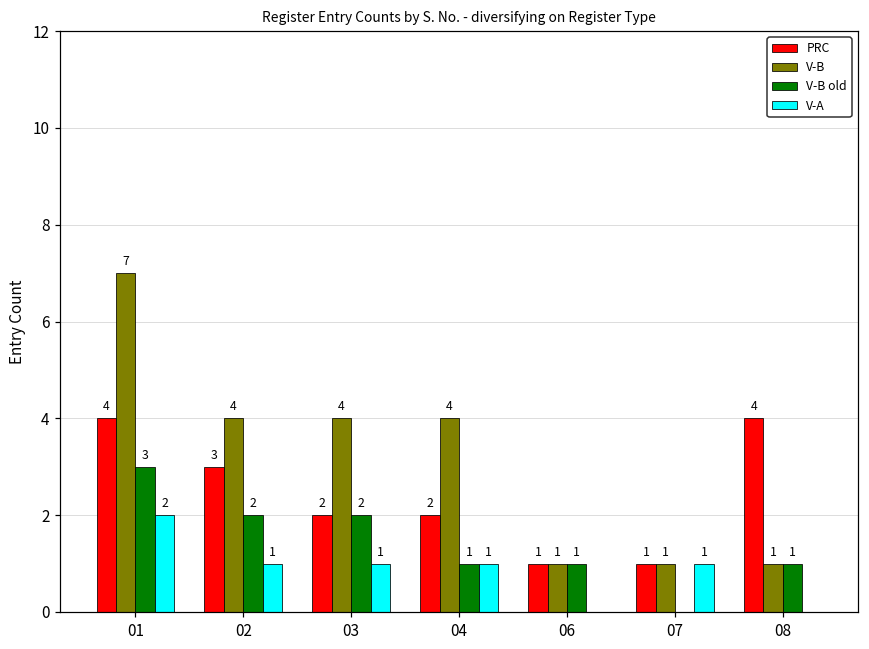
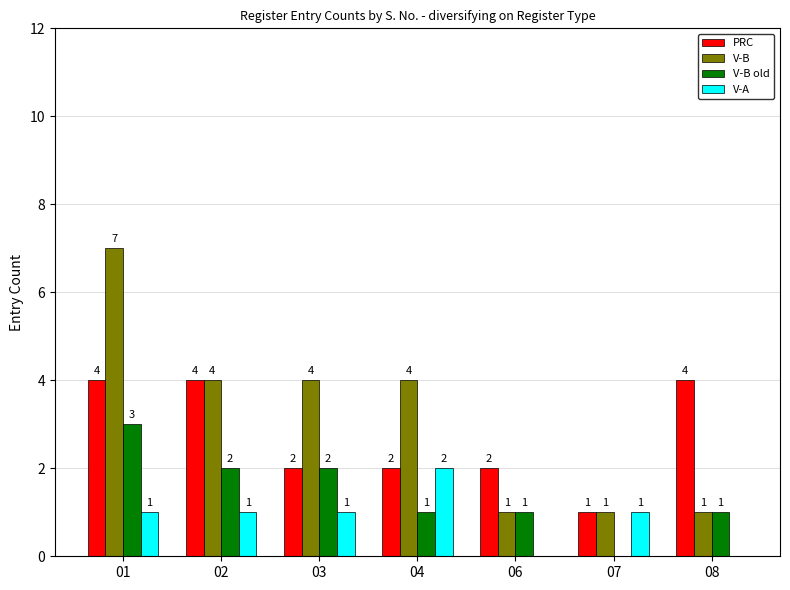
  {
    "PRC": {
      "01": 4,
-     "02": 3,
+     "02": 4,
      "03": 2,
      "04": 2,
-     "06": 1,
+     "06": 2,
      "07": 1,
      "08": 4
    },
    "V-B": {
      "01": 7,
      "02": 4,
      "03": 4,
      "04": 4,
      "06": 1,
      "07": 1,
      "08": 1
    },
    "V-B old": {
      "01": 3,
      "02": 2,
      "03": 2,
      "04": 1,
      "06": 1,
      "08": 1
    },
    "V-A": {
-     "01": 2,
+     "01": 1,
      "02": 1,
      "03": 1,
-     "04": 1,
+     "04": 2,
      "07": 1
    }
  }
